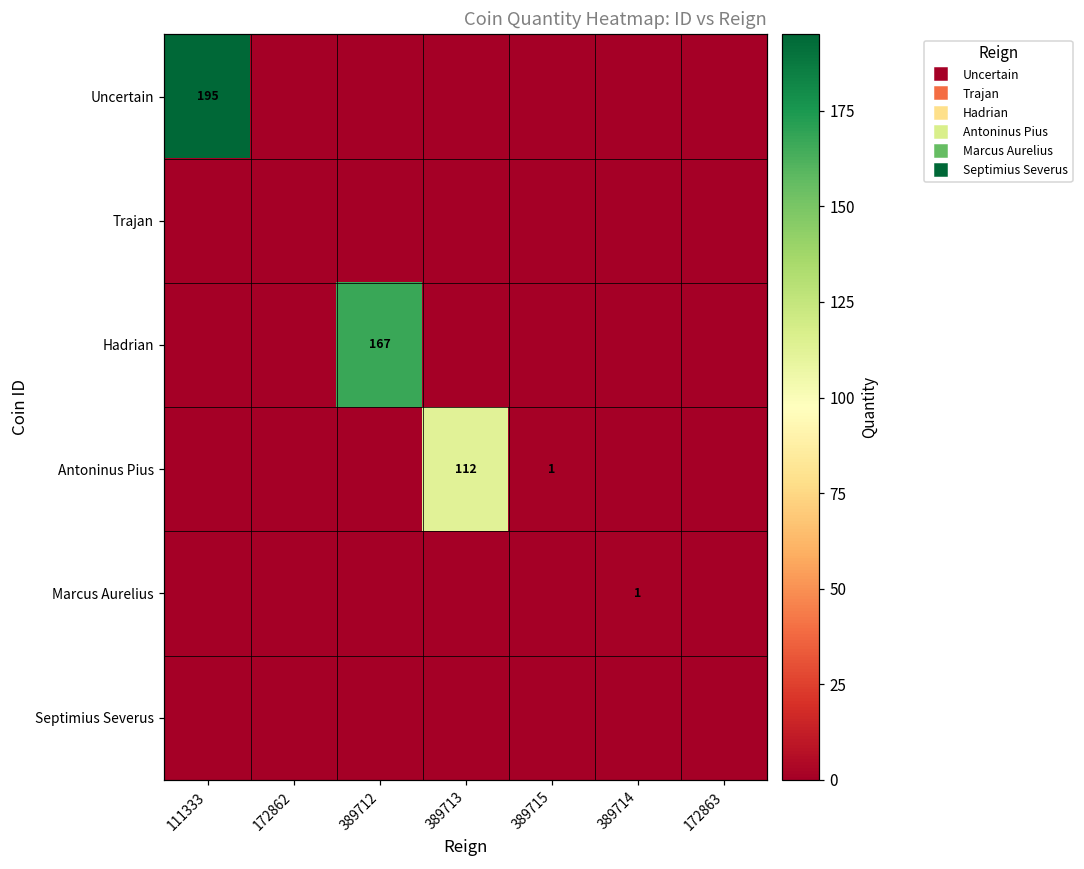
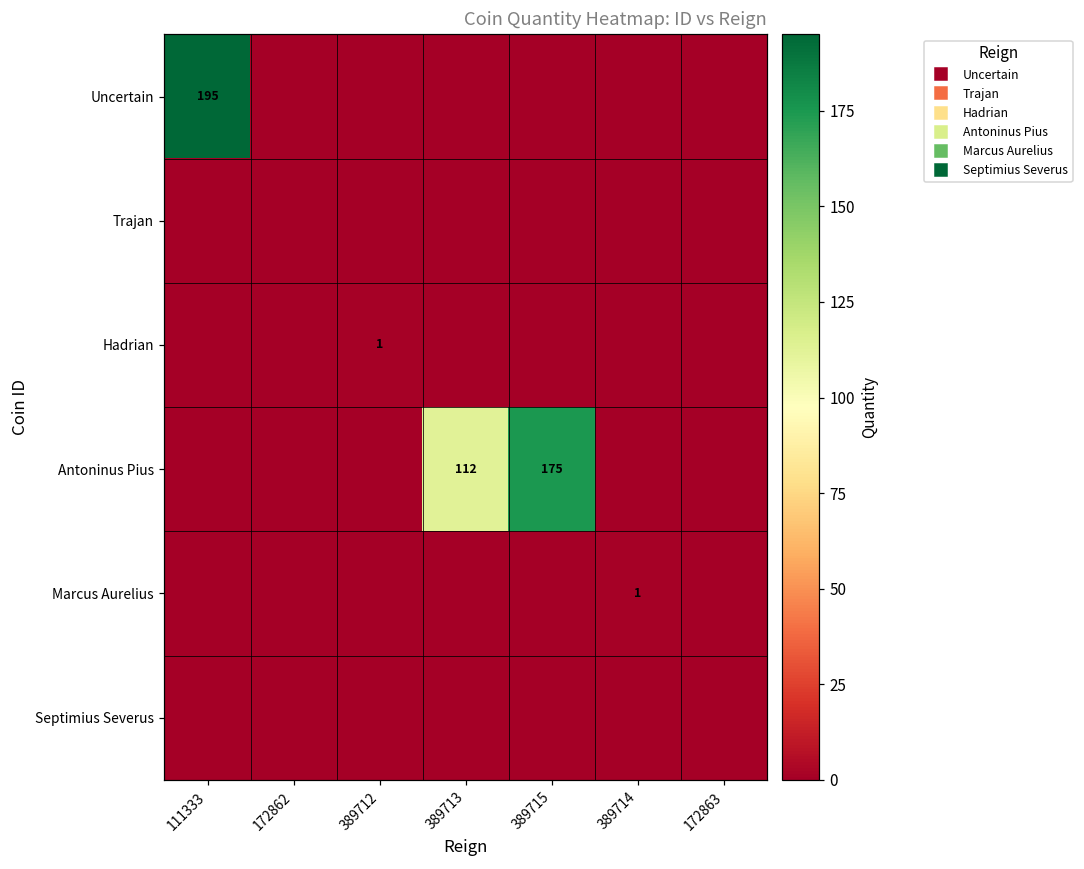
  {
    "Uncertain": {
      "111333": 195
    },
    "Hadrian": {
-     "389712": 167
+     "389712": 1
    },
    "Antoninus Pius": {
      "389713": 112,
-     "389715": 1
+     "389715": 175
    },
    "Marcus Aurelius": {
      "389714": 1
    }
  }
